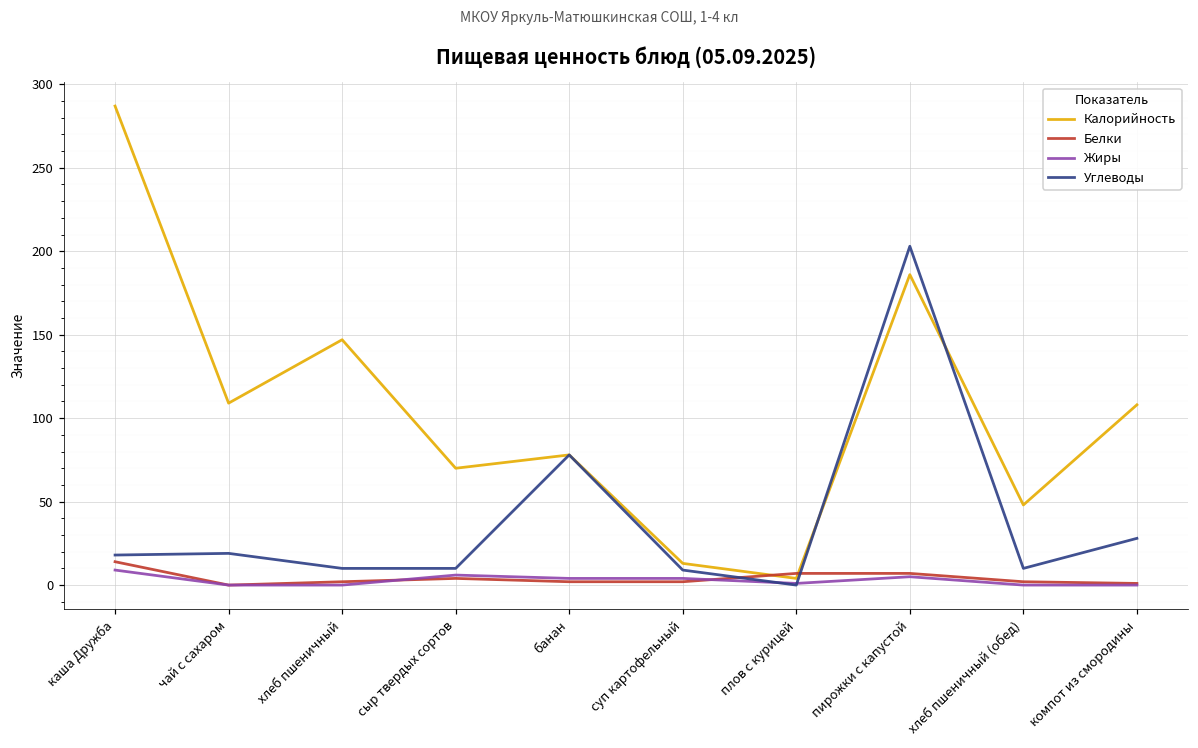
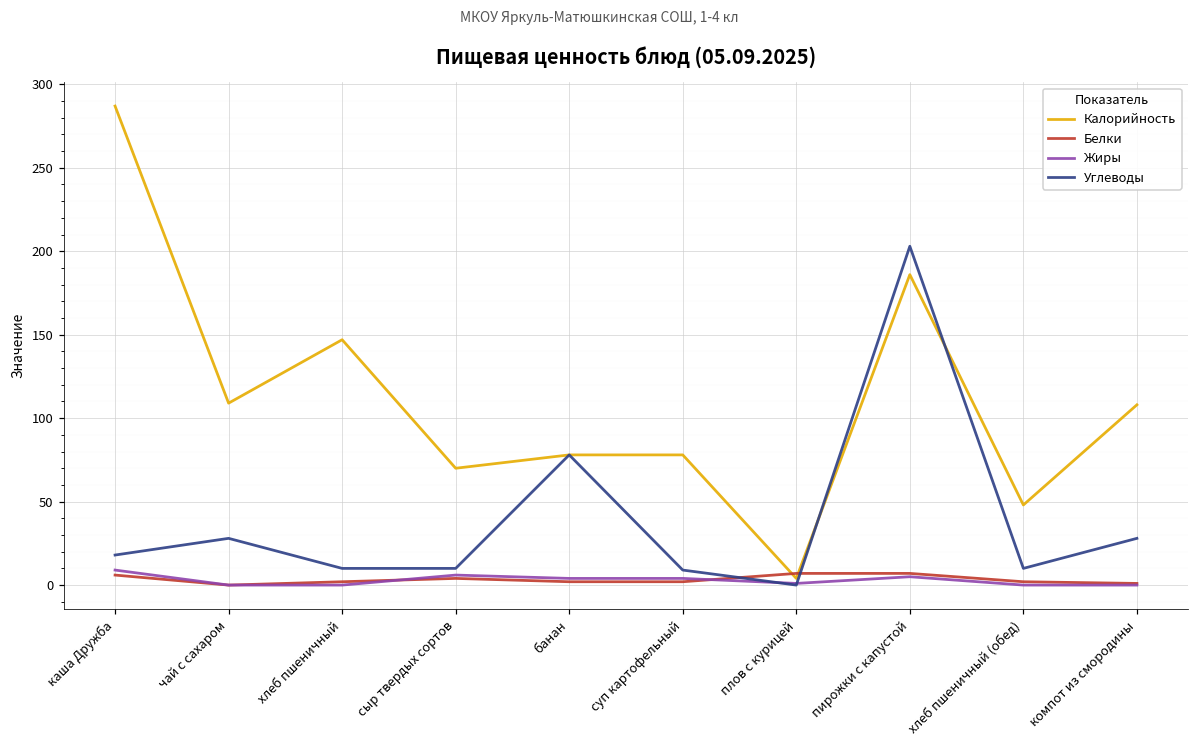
  {
    "Калорийность": {
      "каша Дружба": 287,
      "чай с сахаром": 109,
      "хлеб пшеничный": 147,
      "сыр твердых сортов": 70,
-     "суп картофельный": 13,
+     "суп картофельный": 78,
      "плов с курицей": 4,
      "пирожки с капустой": 186,
      "хлеб пшеничный (обед)": 48,
      "компот из смородины": 108
    },
    "Белки": {
-     "каша Дружба": 14,
+     "каша Дружба": 6,
      "хлеб пшеничный": 2,
      "сыр твердых сортов": 4,
      "банан": 2,
      "суп картофельный": 2,
      "плов с курицей": 7,
      "пирожки с капустой": 7,
      "хлеб пшеничный (обед)": 2
    },
    "Жиры": {
      "каша Дружба": 9,
      "хлеб пшеничный": 0,
      "сыр твердых сортов": 6,
      "банан": 4,
      "суп картофельный": 4,
      "пирожки с капустой": 5,
      "хлеб пшеничный (обед)": 0
    },
    "Углеводы": {
      "каша Дружба": 18,
-     "чай с сахаром": 19,
+     "чай с сахаром": 28,
      "хлеб пшеничный": 10,
      "сыр твердых сортов": 10,
      "суп картофельный": 9,
      "пирожки с капустой": 203,
      "хлеб пшеничный (обед)": 10,
      "компот из смородины": 28
    }
  }
